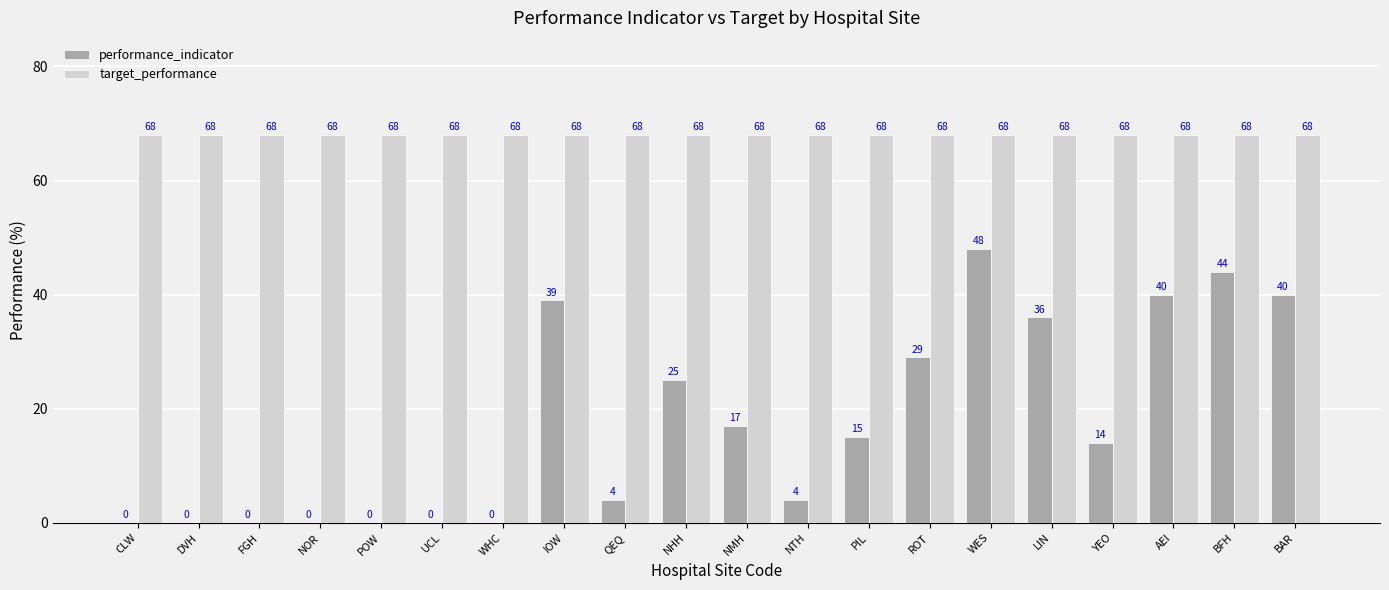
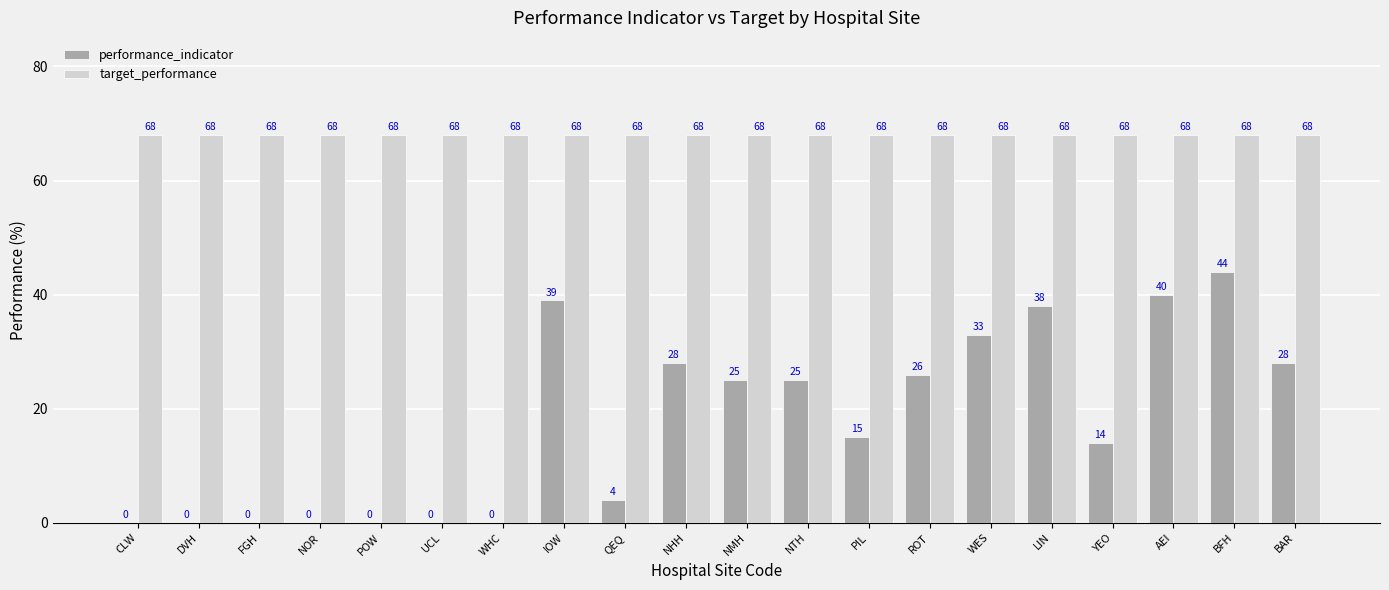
  {
    "performance_indicator": {
      "CLW": 0,
      "DVH": 0,
      "FGH": 0,
      "NOR": 0,
      "POW": 0,
      "UCL": 0,
      "WHC": 0,
      "IOW": 39,
      "QEQ": 4,
-     "NHH": 25,
-     "NMH": 17,
-     "NTH": 4,
+     "NHH": 28,
+     "NMH": 25,
+     "NTH": 25,
      "PIL": 15,
-     "ROT": 29,
-     "WES": 48,
-     "LIN": 36,
+     "ROT": 26,
+     "WES": 33,
+     "LIN": 38,
      "YEO": 14,
      "AEI": 40,
      "BFH": 44,
-     "BAR": 40
+     "BAR": 28
    },
    "target_performance": {
      "CLW": 68,
      "DVH": 68,
      "FGH": 68,
      "NOR": 68,
      "POW": 68,
      "UCL": 68,
      "WHC": 68,
      "IOW": 68,
      "QEQ": 68,
      "NHH": 68,
      "NMH": 68,
      "NTH": 68,
      "PIL": 68,
      "ROT": 68,
      "WES": 68,
      "LIN": 68,
      "YEO": 68,
      "AEI": 68,
      "BFH": 68,
      "BAR": 68
    }
  }
